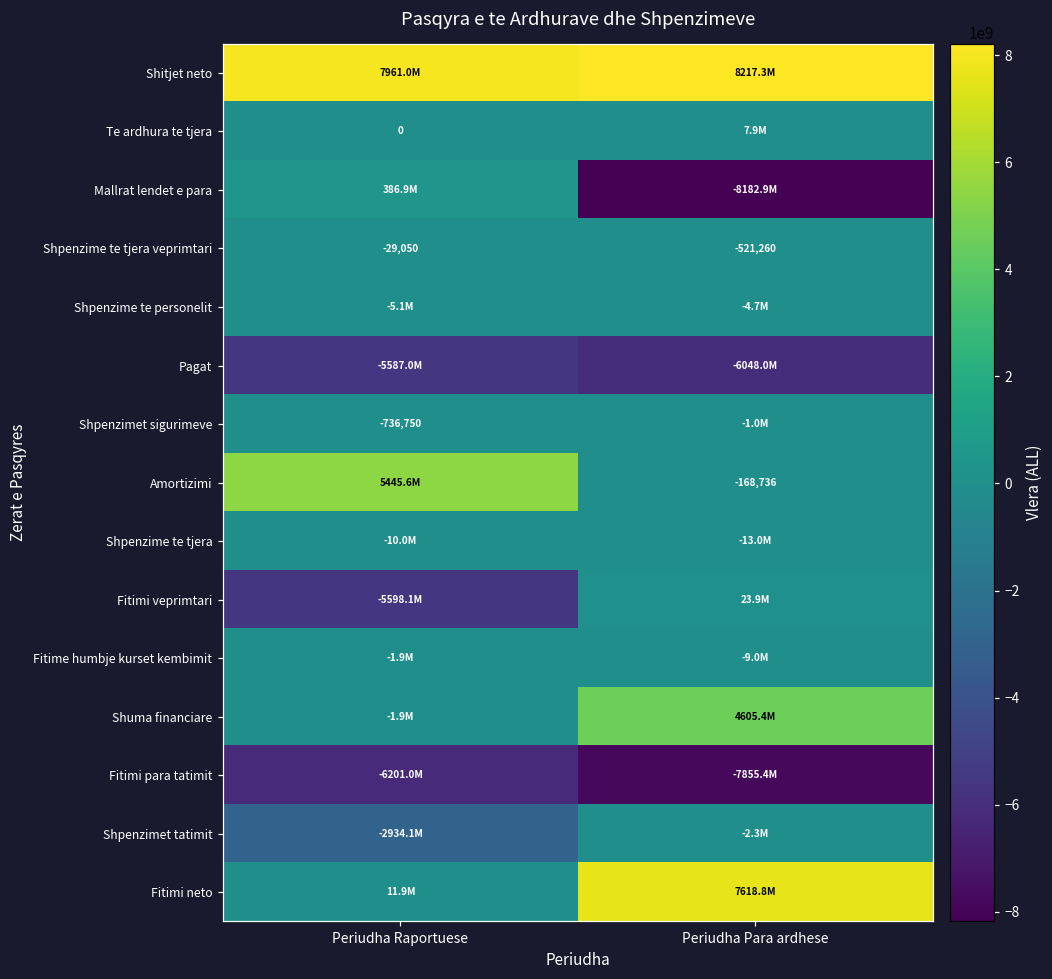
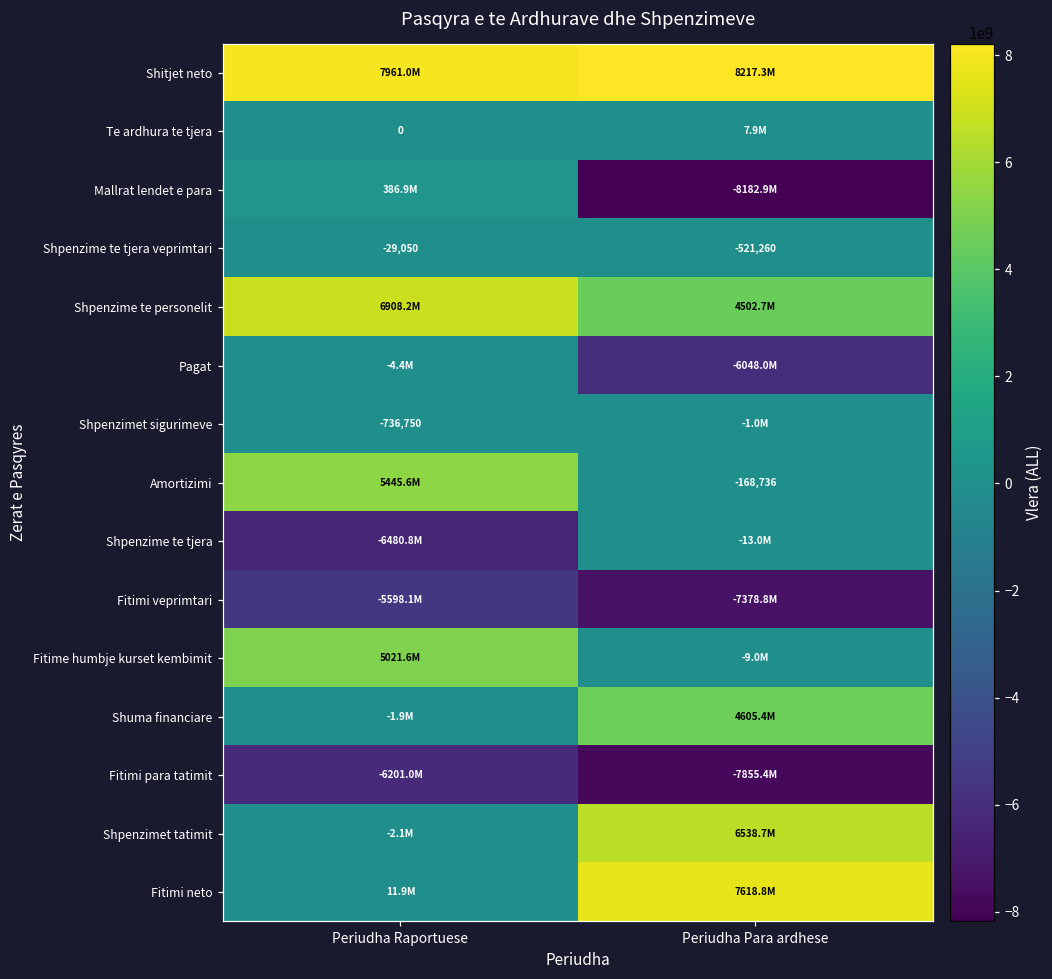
  {
    "Shitjet neto": {
      "Periudha Raportuese": "7961.0M",
      "Periudha Para ardhese": "8217.3M"
    },
    "Te ardhura te tjera": {
      "Periudha Raportuese": "0",
      "Periudha Para ardhese": "7.9M"
    },
    "Mallrat lendet e para": {
      "Periudha Raportuese": "386.9M",
      "Periudha Para ardhese": "-8182.9M"
    },
    "Shpenzime te tjera veprimtari": {
      "Periudha Raportuese": "-29,050",
      "Periudha Para ardhese": "-521,260"
    },
    "Shpenzime te personelit": {
-     "Periudha Raportuese": "-5.1M",
-     "Periudha Para ardhese": "-4.7M"
+     "Periudha Raportuese": "6908.2M",
+     "Periudha Para ardhese": "4502.7M"
    },
    "Pagat": {
-     "Periudha Raportuese": "-5587.0M",
+     "Periudha Raportuese": "-4.4M",
      "Periudha Para ardhese": "-6048.0M"
    },
    "Shpenzimet sigurimeve": {
      "Periudha Raportuese": "-736,750",
      "Periudha Para ardhese": "-1.0M"
    },
    "Amortizimi": {
      "Periudha Raportuese": "5445.6M",
      "Periudha Para ardhese": "-168,736"
    },
    "Shpenzime te tjera": {
-     "Periudha Raportuese": "-10.0M",
+     "Periudha Raportuese": "-6480.8M",
      "Periudha Para ardhese": "-13.0M"
    },
    "Fitimi veprimtari": {
      "Periudha Raportuese": "-5598.1M",
-     "Periudha Para ardhese": "23.9M"
+     "Periudha Para ardhese": "-7378.8M"
    },
    "Fitime humbje kurset kembimit": {
-     "Periudha Raportuese": "-1.9M",
+     "Periudha Raportuese": "5021.6M",
      "Periudha Para ardhese": "-9.0M"
    },
    "Shuma financiare": {
      "Periudha Raportuese": "-1.9M",
      "Periudha Para ardhese": "4605.4M"
    },
    "Fitimi para tatimit": {
      "Periudha Raportuese": "-6201.0M",
      "Periudha Para ardhese": "-7855.4M"
    },
    "Shpenzimet tatimit": {
-     "Periudha Raportuese": "-2934.1M",
-     "Periudha Para ardhese": "-2.3M"
+     "Periudha Raportuese": "-2.1M",
+     "Periudha Para ardhese": "6538.7M"
    },
    "Fitimi neto": {
      "Periudha Raportuese": "11.9M",
      "Periudha Para ardhese": "7618.8M"
    }
  }
